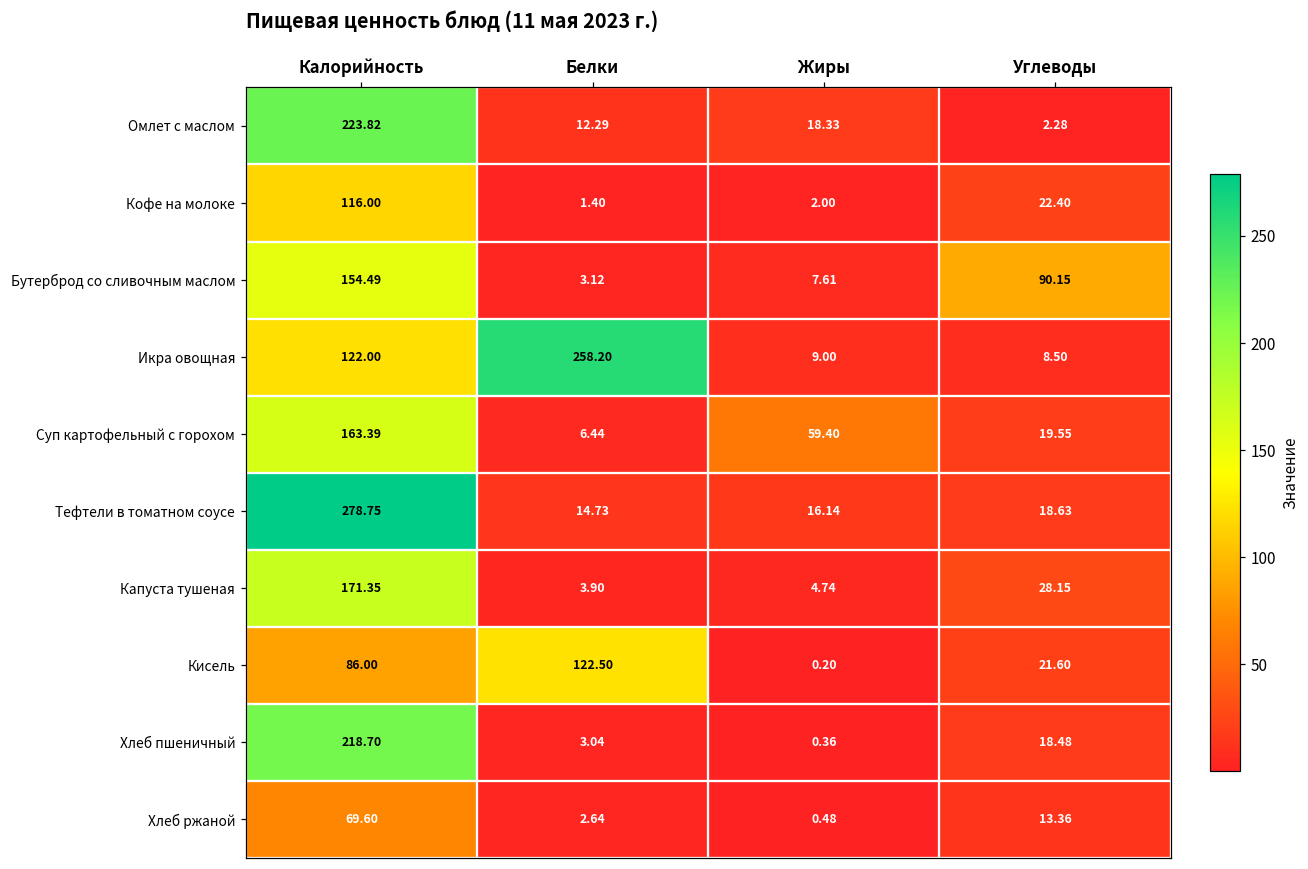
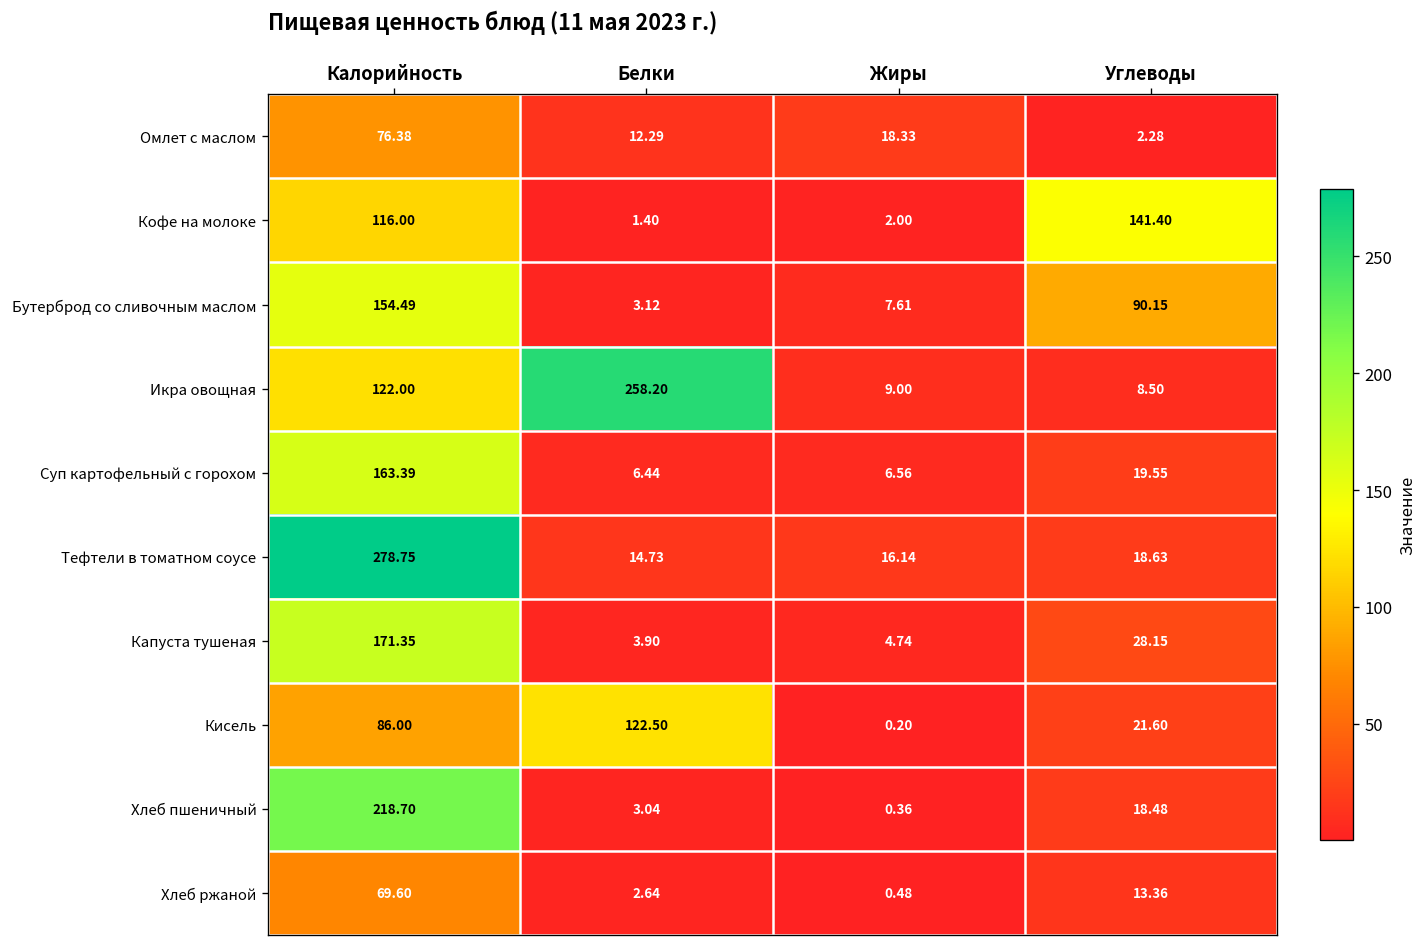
  {
    "Омлет с маслом": {
-     "Калорийность": 223.82,
+     "Калорийность": 76.38,
      "Белки": 12.29,
      "Жиры": 18.33,
      "Углеводы": 2.28
    },
    "Кофе на молоке": {
      "Калорийность": 116.00,
      "Белки": 1.40,
      "Жиры": 2.00,
-     "Углеводы": 22.40
+     "Углеводы": 141.40
    },
    "Бутерброд со сливочным маслом": {
      "Калорийность": 154.49,
      "Белки": 3.12,
      "Жиры": 7.61,
      "Углеводы": 90.15
    },
    "Икра овощная": {
      "Калорийность": 122.00,
      "Белки": 258.20,
      "Жиры": 9.00,
      "Углеводы": 8.50
    },
    "Суп картофельный с горохом": {
      "Калорийность": 163.39,
      "Белки": 6.44,
-     "Жиры": 59.40,
+     "Жиры": 6.56,
      "Углеводы": 19.55
    },
    "Тефтели в томатном соусе": {
      "Калорийность": 278.75,
      "Белки": 14.73,
      "Жиры": 16.14,
      "Углеводы": 18.63
    },
    "Капуста тушеная": {
      "Калорийность": 171.35,
      "Белки": 3.90,
      "Жиры": 4.74,
      "Углеводы": 28.15
    },
    "Кисель": {
      "Калорийность": 86.00,
      "Белки": 122.50,
      "Жиры": 0.20,
      "Углеводы": 21.60
    },
    "Хлеб пшеничный": {
      "Калорийность": 218.70,
      "Белки": 3.04,
      "Жиры": 0.36,
      "Углеводы": 18.48
    },
    "Хлеб ржаной": {
      "Калорийность": 69.60,
      "Белки": 2.64,
      "Жиры": 0.48,
      "Углеводы": 13.36
    }
  }
